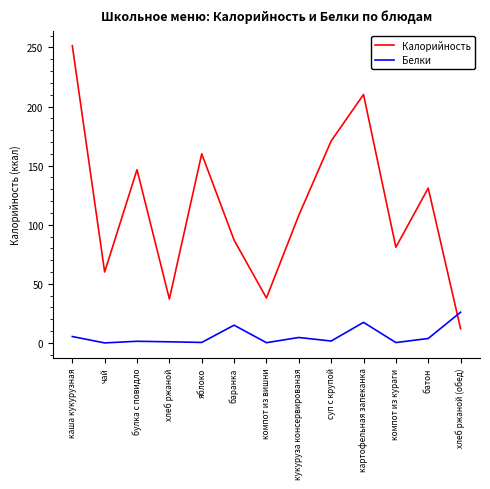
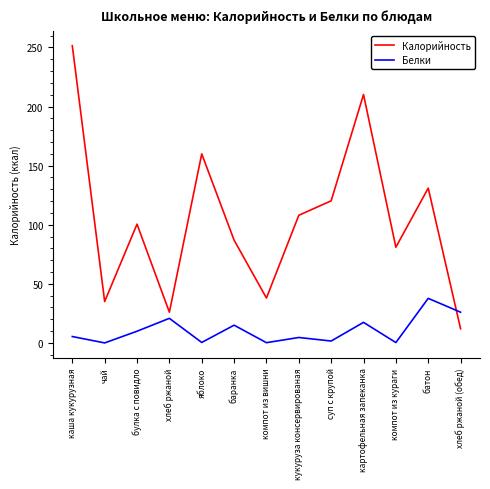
  {
    "Калорийность": {
      "каша кукурузная": 252,
-     "чай": 60,
-     "булка с повидло": 147,
-     "хлеб ржаной": 37,
+     "чай": 35,
+     "булка с повидло": 101,
+     "хлеб ржаной": 26,
      "яблоко": 160,
      "баранка": 87,
      "компот из вишни": 38,
      "кукуруза консервированая": 108,
-     "суп с крупой": 171,
+     "суп с крупой": 120,
      "картофельная запеканка": 210,
      "компот из кураги": 81,
      "батон": 131,
      "хлеб ржаной (обед)": 12
    },
    "Белки": {
      "каша кукурузная": 5,
      "чай": 0,
-     "булка с повидло": 1,
-     "хлеб ржаной": 1,
+     "булка с повидло": 10,
+     "хлеб ржаной": 21,
      "яблоко": 0,
      "баранка": 15,
      "компот из вишни": 0,
      "кукуруза консервированая": 5,
      "суп с крупой": 2,
      "картофельная запеканка": 17,
      "компот из кураги": 0,
-     "батон": 4,
+     "батон": 38,
      "хлеб ржаной (обед)": 26
    }
  }
